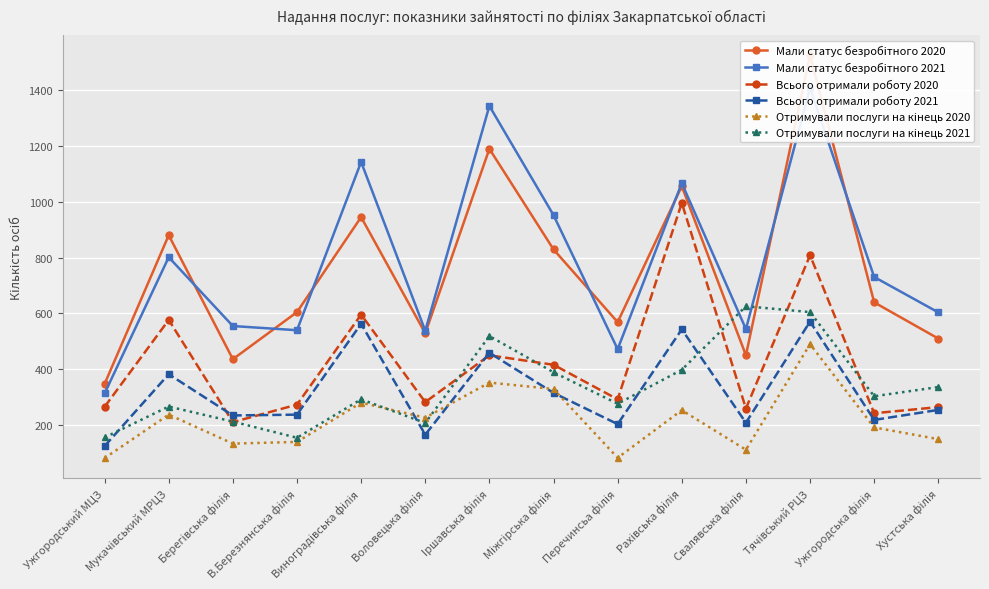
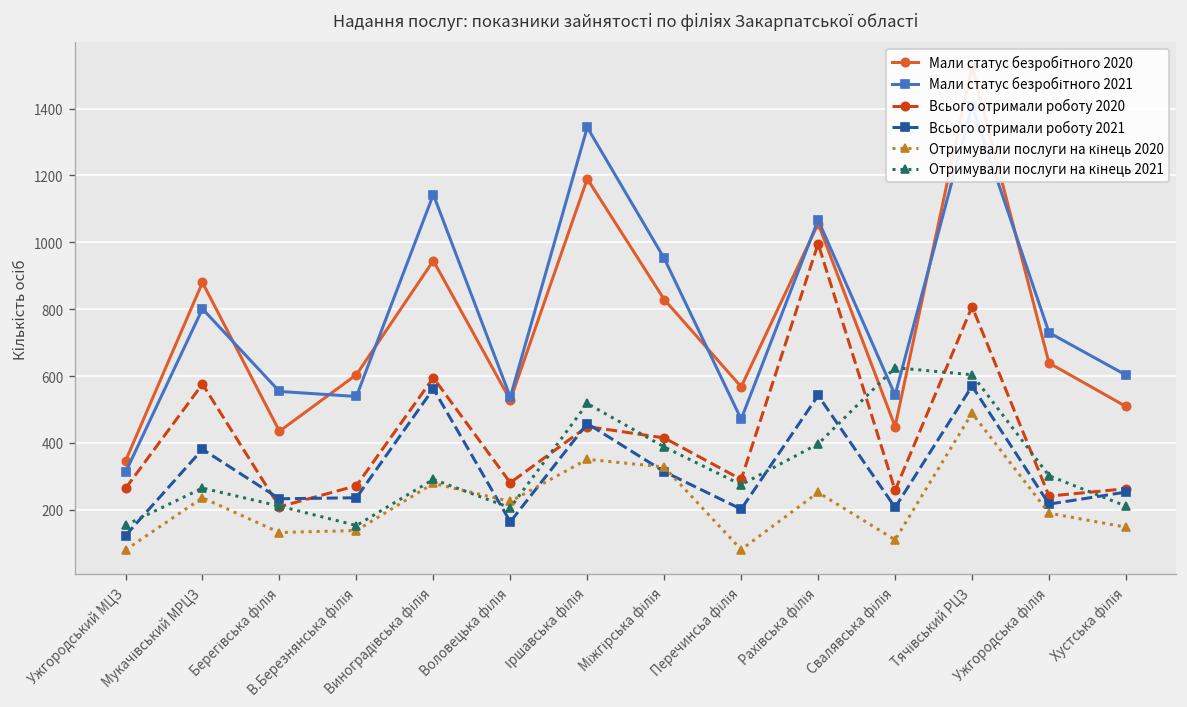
  {
    "Отримували послуги на кінець 2021": {
      "Ужгородський МЦЗ": 150,
      "Мукачівський МРЦЗ": 270,
      "В.Березнянська філія": 150,
      "Виноградівська філія": 290,
      "Воловецька філія": 210,
      "Іршавська філія": 520,
      "Міжгірська філія": 390,
      "Перечинсьа філія": 280,
      "Рахівська філія": 400,
      "Свалявська філія": 630,
      "Тячівський РЦЗ": 600,
      "Ужгородська філія": 300,
-     "Хустська філія": 340
+     "Хустська філія": 210
    }
  }
